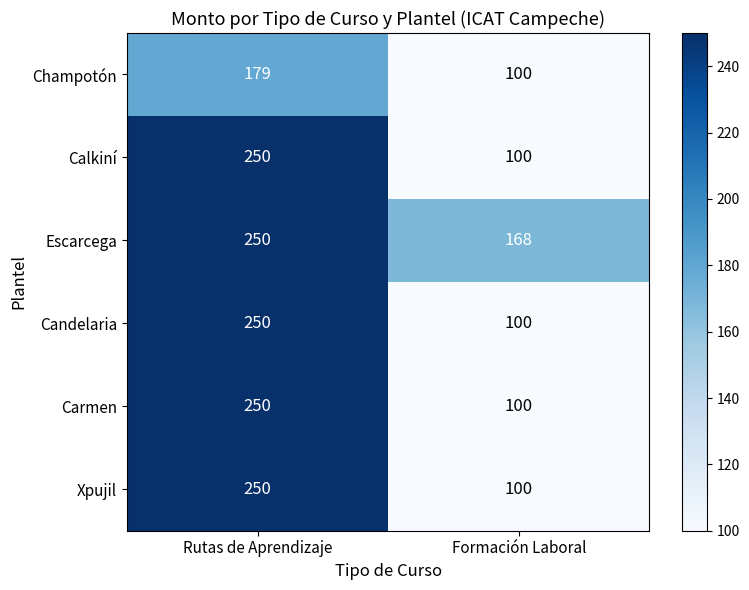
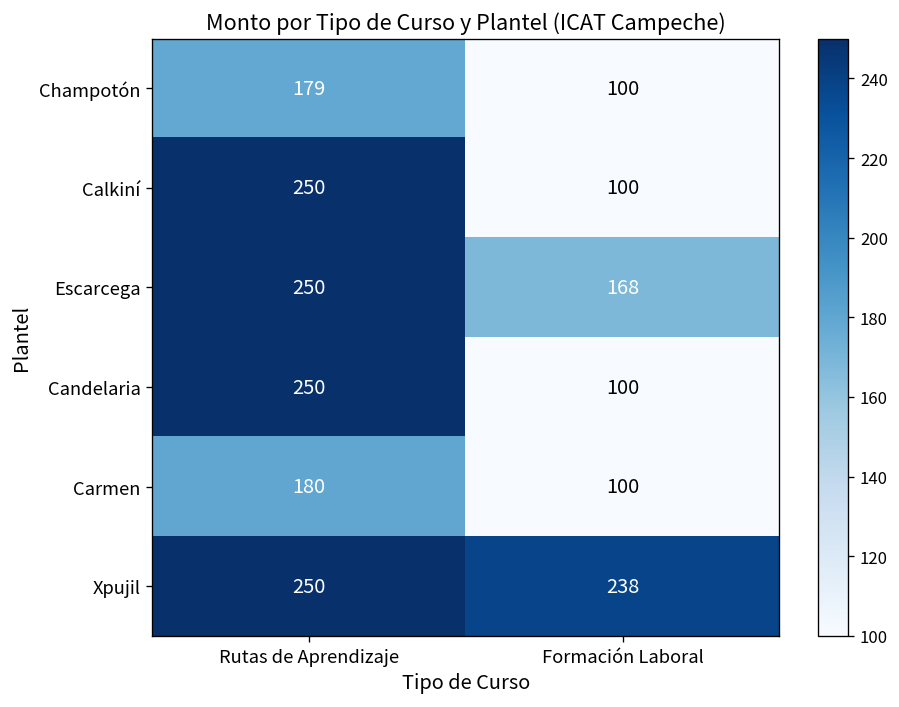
  {
    "Champotón": {
      "Rutas de Aprendizaje": 179,
      "Formación Laboral": 100
    },
    "Calkiní": {
      "Rutas de Aprendizaje": 250,
      "Formación Laboral": 100
    },
    "Escarcega": {
      "Rutas de Aprendizaje": 250,
      "Formación Laboral": 168
    },
    "Candelaria": {
      "Rutas de Aprendizaje": 250,
      "Formación Laboral": 100
    },
    "Carmen": {
-     "Rutas de Aprendizaje": 250,
+     "Rutas de Aprendizaje": 180,
      "Formación Laboral": 100
    },
    "Xpujil": {
      "Rutas de Aprendizaje": 250,
-     "Formación Laboral": 100
+     "Formación Laboral": 238
    }
  }
